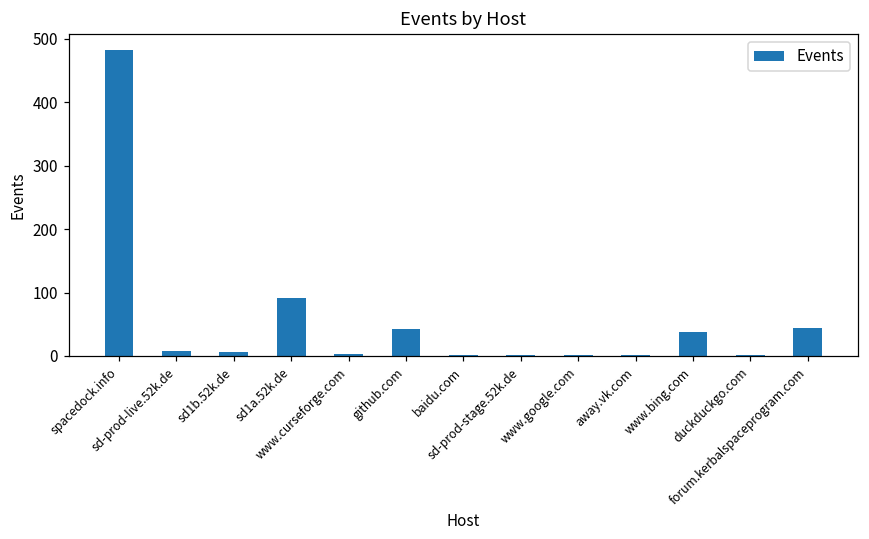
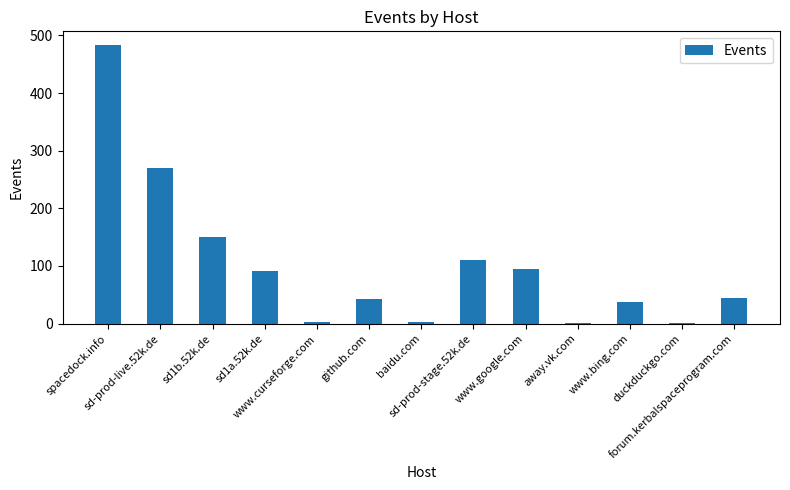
  {
    "spacedock.info": 480,
-   "sd-prod-live.52k.de": 10,
-   "sd1b.52k.de": 10,
+   "sd-prod-live.52k.de": 270,
+   "sd1b.52k.de": 150,
    "sd1a.52k.de": 90,
    "github.com": 40,
-   "sd-prod-stage.52k.de": 0,
-   "www.google.com": 0,
+   "sd-prod-stage.52k.de": 110,
+   "www.google.com": 90,
    "www.bing.com": 40,
    "forum.kerbalspaceprogram.com": 40
  }
